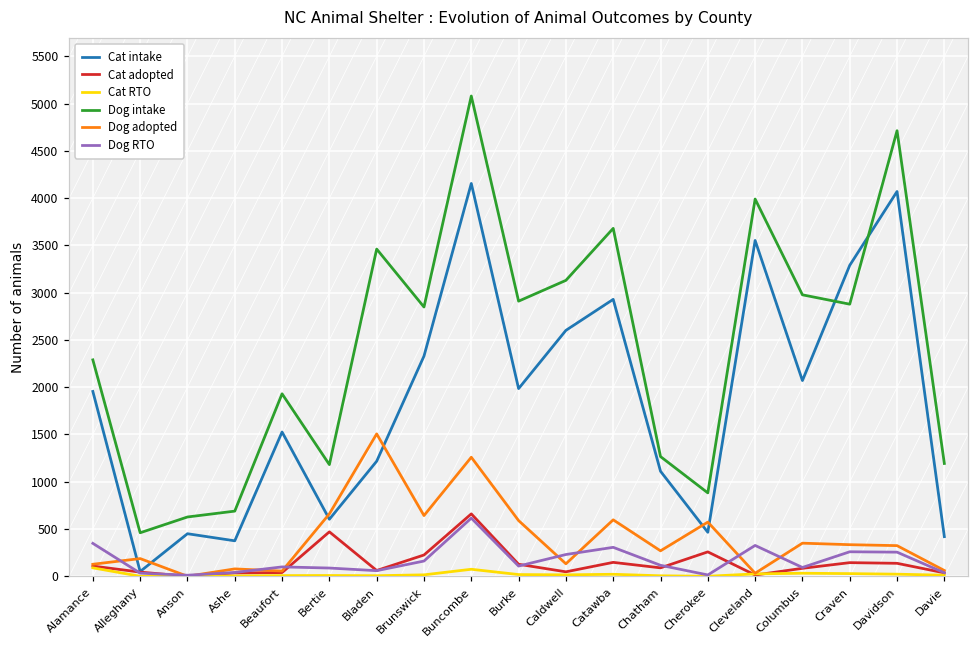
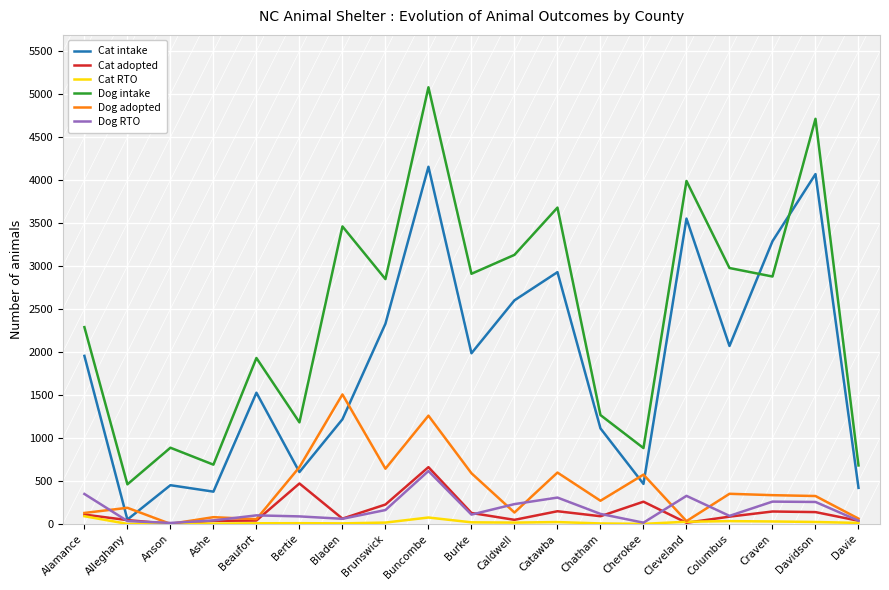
  {
    "Cat intake": {
      "Alamance": 2000,
      "Anson": 500,
      "Ashe": 400,
      "Beaufort": 1500,
      "Bertie": 600,
      "Bladen": 1200,
      "Brunswick": 2300,
      "Buncombe": 4200,
      "Burke": 2000,
      "Caldwell": 2600,
      "Catawba": 2900,
      "Chatham": 1100,
      "Cherokee": 500,
      "Cleveland": 3600,
      "Columbus": 2100,
      "Craven": 3300,
      "Davidson": 4100,
      "Davie": 400
    },
    "Cat adopted": {
      "Bertie": 500,
      "Brunswick": 200,
      "Buncombe": 700,
      "Caldwell": 0,
      "Catawba": 100,
      "Cherokee": 300,
      "Craven": 100,
      "Davidson": 100
    },
    "Cat RTO": {
      "Alleghany": 0,
      "Ashe": 0,
      "Beaufort": 0,
      "Bertie": 0,
      "Bladen": 0,
      "Brunswick": 0,
      "Buncombe": 100,
      "Burke": 0,
      "Caldwell": 0,
      "Catawba": 0,
      "Chatham": 0,
      "Columbus": 0,
      "Craven": 0,
      "Davidson": 0
    },
    "Dog intake": {
      "Alamance": 2300,
      "Alleghany": 500,
-     "Anson": 600,
+     "Anson": 900,
      "Ashe": 700,
      "Beaufort": 1900,
      "Bertie": 1200,
      "Bladen": 3500,
      "Brunswick": 2800,
      "Buncombe": 5100,
      "Burke": 2900,
      "Caldwell": 3100,
      "Catawba": 3700,
      "Chatham": 1300,
      "Cherokee": 900,
      "Cleveland": 4000,
      "Columbus": 3000,
      "Craven": 2900,
      "Davidson": 4700,
-     "Davie": 1200
+     "Davie": 700
    },
    "Dog adopted": {
      "Alleghany": 200,
      "Ashe": 100,
      "Bertie": 700,
      "Bladen": 1500,
      "Brunswick": 600,
      "Buncombe": 1300,
      "Burke": 600,
      "Caldwell": 100,
      "Catawba": 600,
      "Chatham": 300,
      "Cherokee": 600,
      "Columbus": 400,
      "Craven": 300,
      "Davidson": 300
    },
    "Dog RTO": {
      "Alamance": 300,
      "Beaufort": 100,
      "Bertie": 100,
      "Brunswick": 200,
      "Buncombe": 600,
      "Caldwell": 200,
      "Catawba": 300,
      "Cleveland": 300,
      "Craven": 300,
      "Davidson": 300
    }
  }
